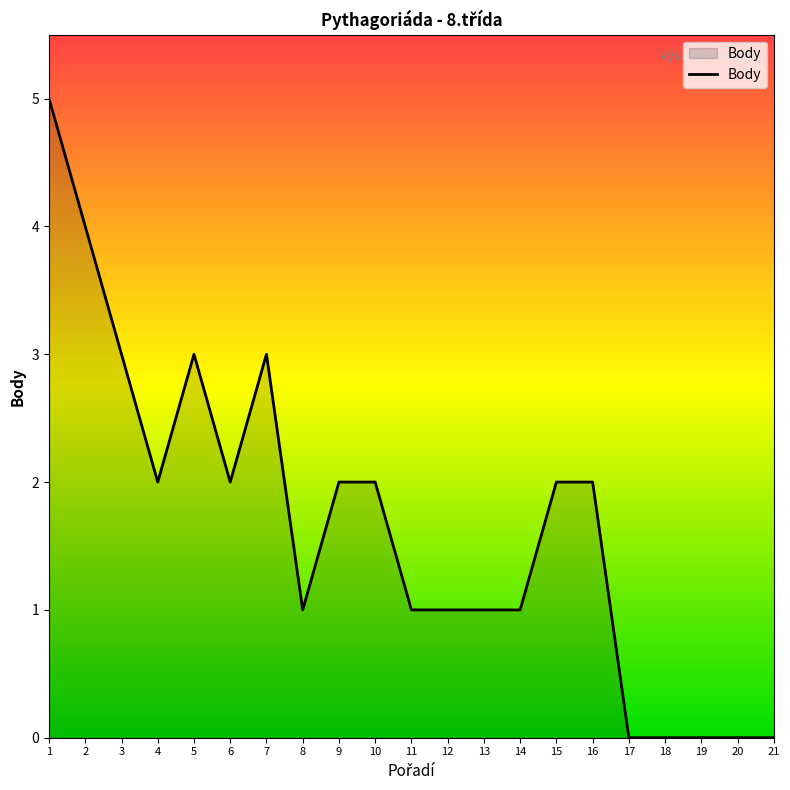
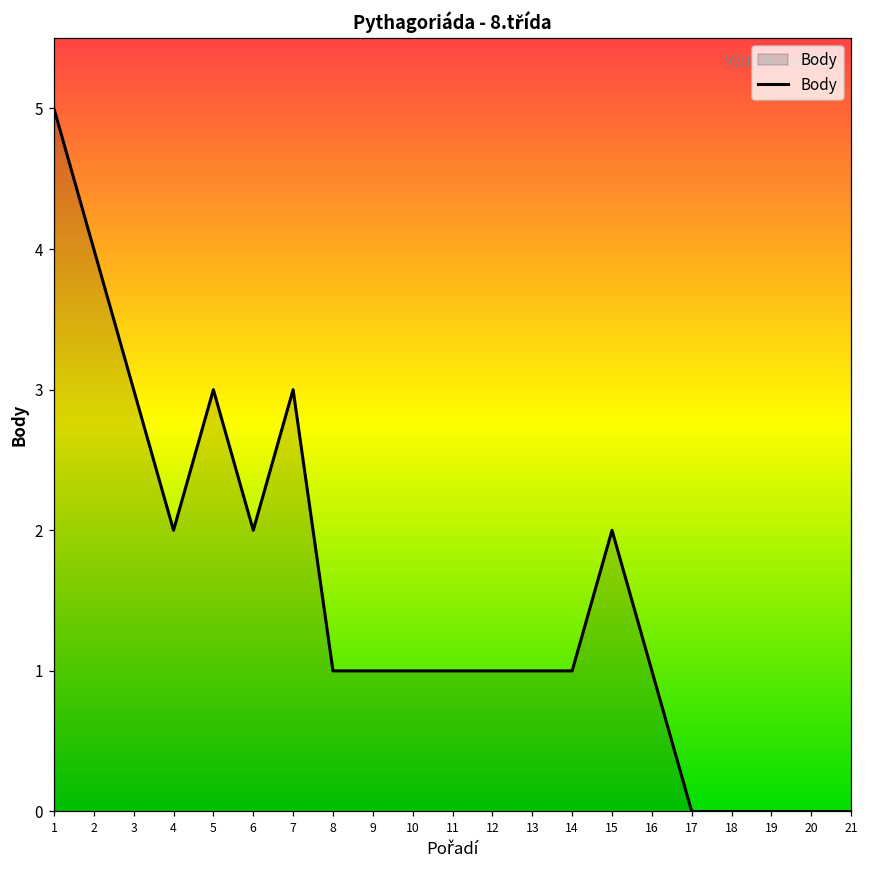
  {
    "1": 5,
    "2": 4,
    "3": 3,
    "4": 2,
    "5": 3,
    "6": 2,
    "7": 3,
    "8": 1,
-   "9": 2,
-   "10": 2,
+   "9": 1,
+   "10": 1,
    "11": 1,
    "12": 1,
    "13": 1,
    "14": 1,
    "15": 2,
-   "16": 2,
+   "16": 1,
    "17": 0,
    "18": 0,
    "19": 0,
    "20": 0,
    "21": 0
  }
